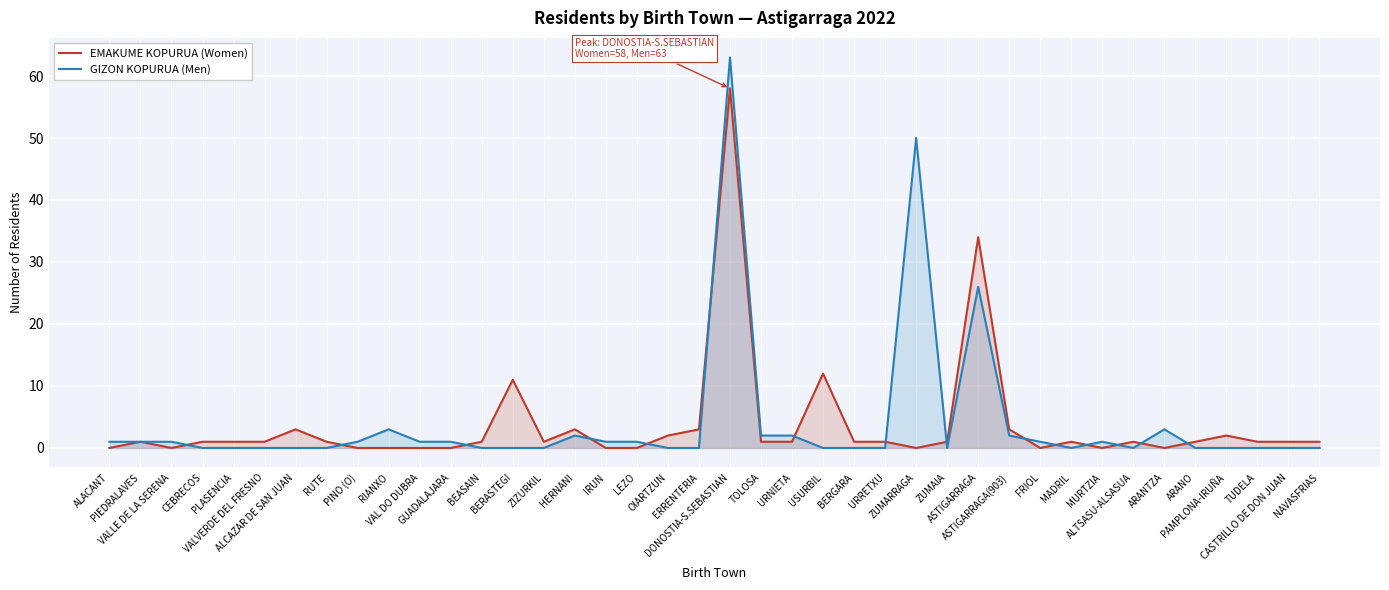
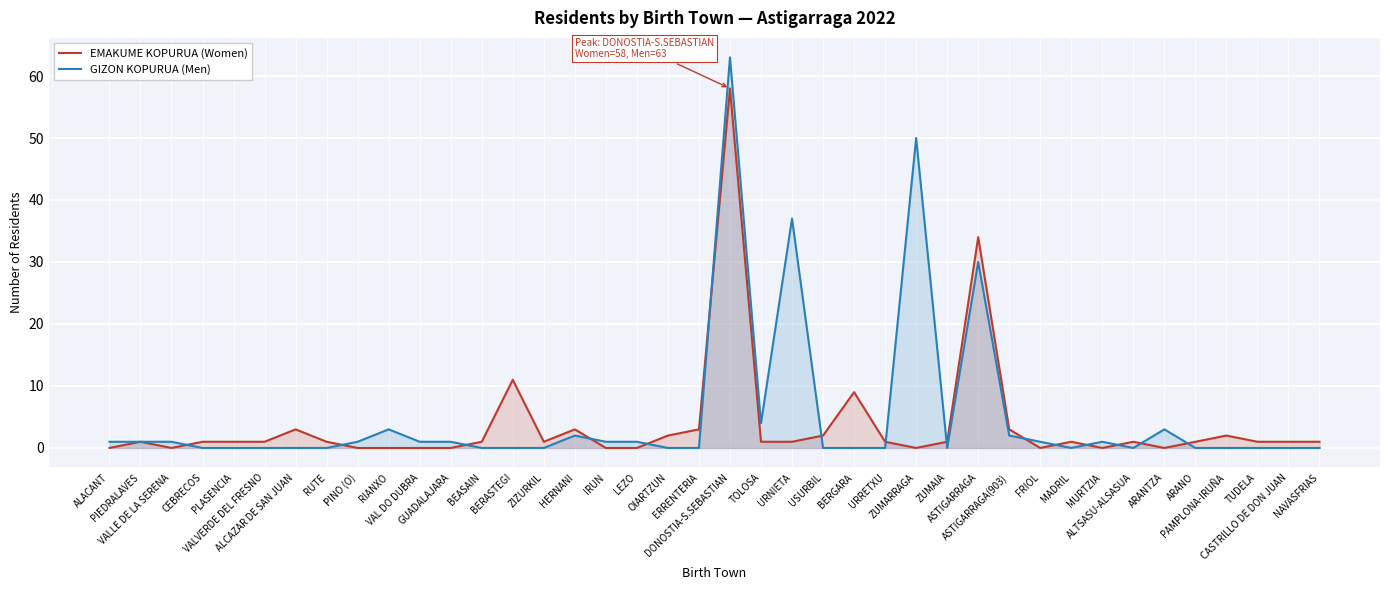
  {
    "EMAKUME KOPURUA (Women)": {
      "ALACANT": 0,
      "VALLE DE LA SERENA": 0,
      "CEBRECOS": 1,
      "PLASENCIA": 1,
      "VALVERDE DEL FRESNO": 1,
      "ALCAZAR DE SAN JUAN": 3,
      "RUTE": 1,
      "PINO (O)": 0,
      "RIANXO": 0,
      "VAL DO DUBRA": 0,
      "GUADALAJARA": 0,
      "BEASAIN": 1,
      "BERASTEGI": 11,
      "ZIZURKIL": 1,
      "HERNANI": 3,
      "IRUN": 0,
      "LEZO": 0,
      "OIARTZUN": 2,
      "ERRENTERIA": 3,
      "TOLOSA": 1,
      "URNIETA": 1,
-     "USURBIL": 12,
-     "BERGARA": 1,
+     "USURBIL": 2,
+     "BERGARA": 9,
      "URRETXU": 1,
      "ZUMARRAGA": 0,
      "ZUMAIA": 1,
      "ASTIGARRAGA": 34,
      "ASTIGARRAGA(903)": 3,
      "FRIOL": 0,
      "MADRIL": 1,
      "MURTZIA": 0,
      "ALTSASU-ALSASUA": 1,
      "ARANTZA": 0,
      "ARANO": 1,
      "PAMPLONA-IRUÑA": 2,
      "TUDELA": 1,
      "CASTRILLO DE DON JUAN": 1,
      "NAVASFRIAS": 1
    },
    "GIZON KOPURUA (Men)": {
      "ALACANT": 1,
      "VALLE DE LA SERENA": 1,
      "CEBRECOS": 0,
      "PLASENCIA": 0,
      "VALVERDE DEL FRESNO": 0,
      "ALCAZAR DE SAN JUAN": 0,
      "RUTE": 0,
      "PINO (O)": 1,
      "RIANXO": 3,
      "VAL DO DUBRA": 1,
      "GUADALAJARA": 1,
      "BEASAIN": 0,
      "BERASTEGI": 0,
      "ZIZURKIL": 0,
      "HERNANI": 2,
      "IRUN": 1,
      "LEZO": 1,
      "OIARTZUN": 0,
      "ERRENTERIA": 0,
-     "TOLOSA": 2,
-     "URNIETA": 2,
+     "TOLOSA": 4,
+     "URNIETA": 37,
      "USURBIL": 0,
      "BERGARA": 0,
      "URRETXU": 0,
      "ZUMARRAGA": 50,
      "ZUMAIA": 0,
-     "ASTIGARRAGA": 26,
+     "ASTIGARRAGA": 30,
      "ASTIGARRAGA(903)": 2,
      "FRIOL": 1,
      "MADRIL": 0,
      "MURTZIA": 1,
      "ALTSASU-ALSASUA": 0,
      "ARANTZA": 3,
      "ARANO": 0,
      "PAMPLONA-IRUÑA": 0,
      "TUDELA": 0,
      "CASTRILLO DE DON JUAN": 0,
      "NAVASFRIAS": 0
    }
  }
